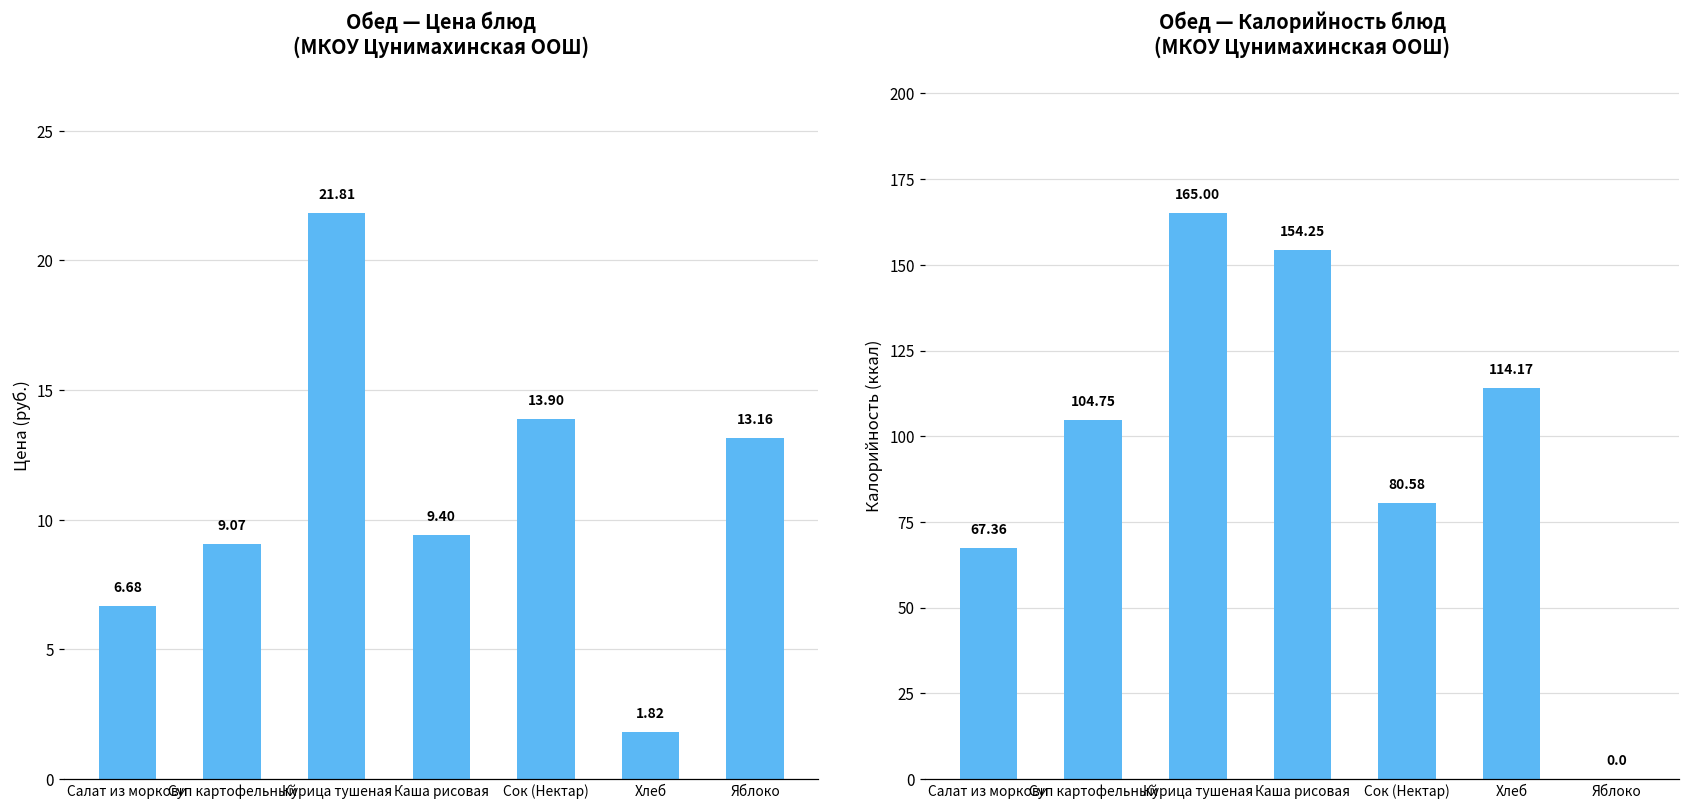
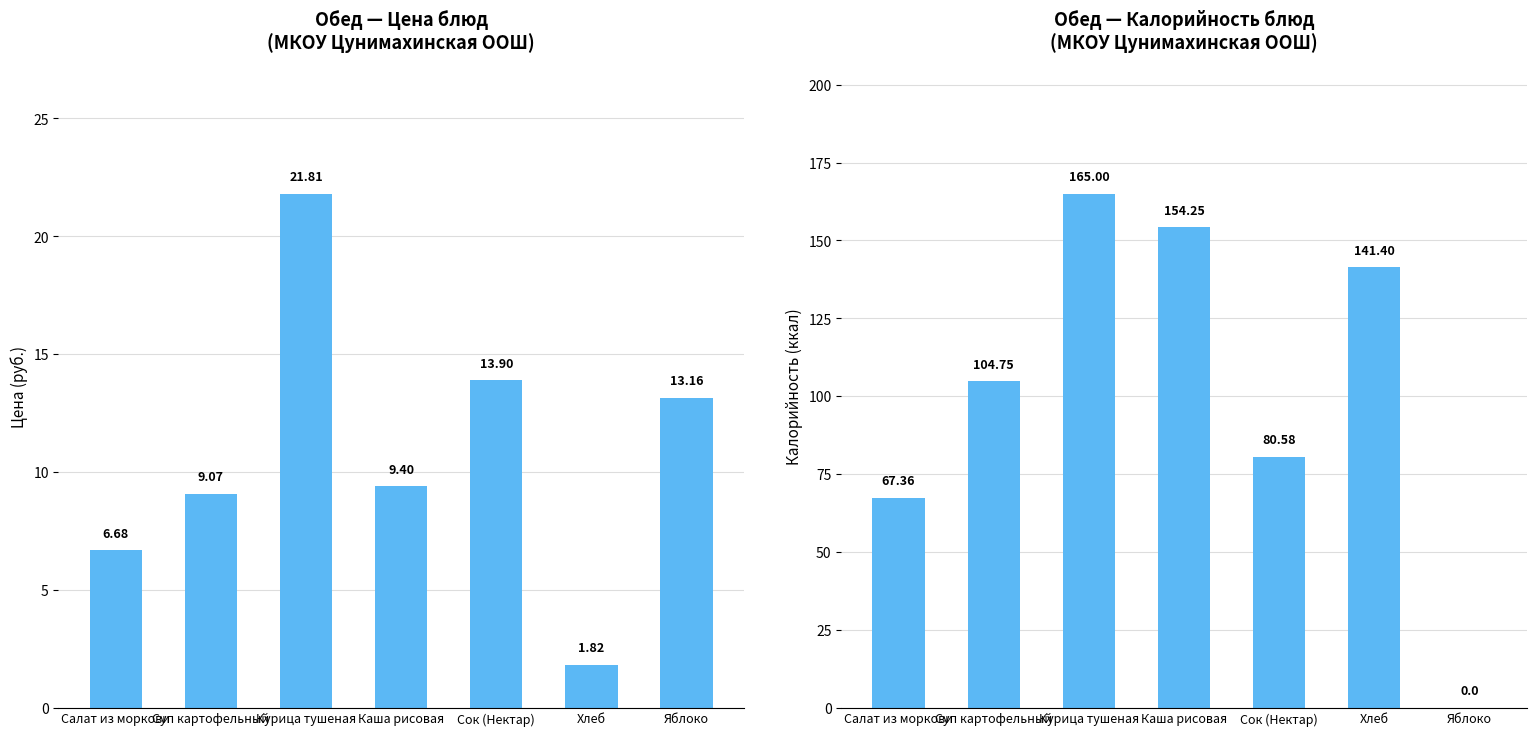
  {
    "Обед — Цена блюд (МКОУ Цунимахинская ООШ)": {
      "Курица тушеная": 21.81,
      "Каша рисовая": 9.40,
      "Сок (Нектар)": 13.90,
      "Хлеб": 1.82,
      "Яблоко": 13.16
    },
    "Обед — Калорийность блюд (МКОУ Цунимахинская ООШ)": {
      "Курица тушеная": 165.00,
      "Каша рисовая": 154.25,
      "Сок (Нектар)": 80.58,
-     "Хлеб": 114.17,
+     "Хлеб": 141.40,
      "Яблоко": 0.0
    }
  }
